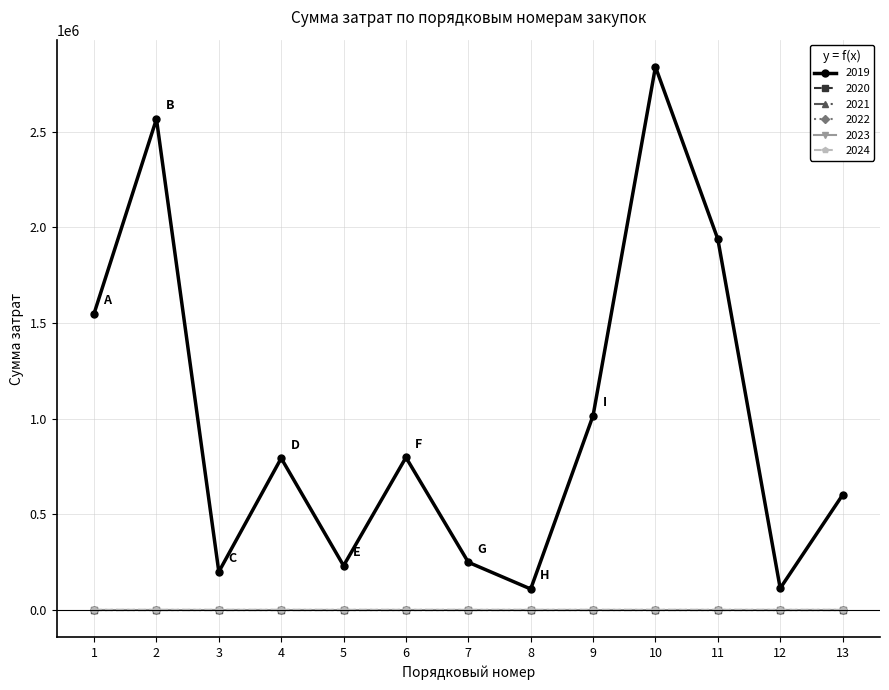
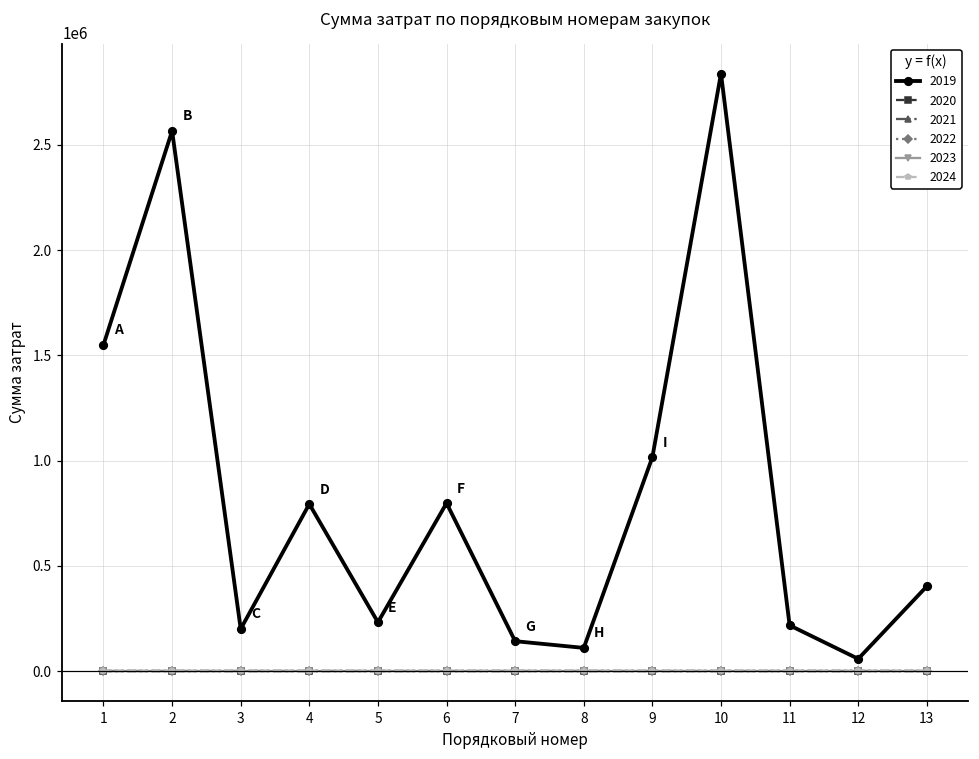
  {
    "2019": {
      "1": 1550000,
      "2": 2570000,
      "3": 200000,
      "4": 790000,
      "5": 230000,
      "6": 800000,
-     "7": 250000,
+     "7": 140000,
      "8": 110000,
      "9": 1020000,
      "10": 2840000,
-     "11": 1940000,
-     "12": 110000,
-     "13": 600000
+     "11": 220000,
+     "12": 60000,
+     "13": 400000
    },
    "2024": {
      "1": 0,
      "2": 0,
      "3": 0,
      "4": 0,
      "5": 0,
      "6": 0,
      "7": 0,
      "8": 0,
      "9": 0,
      "10": 0,
      "11": 0,
      "12": 0,
      "13": 0
    }
  }
